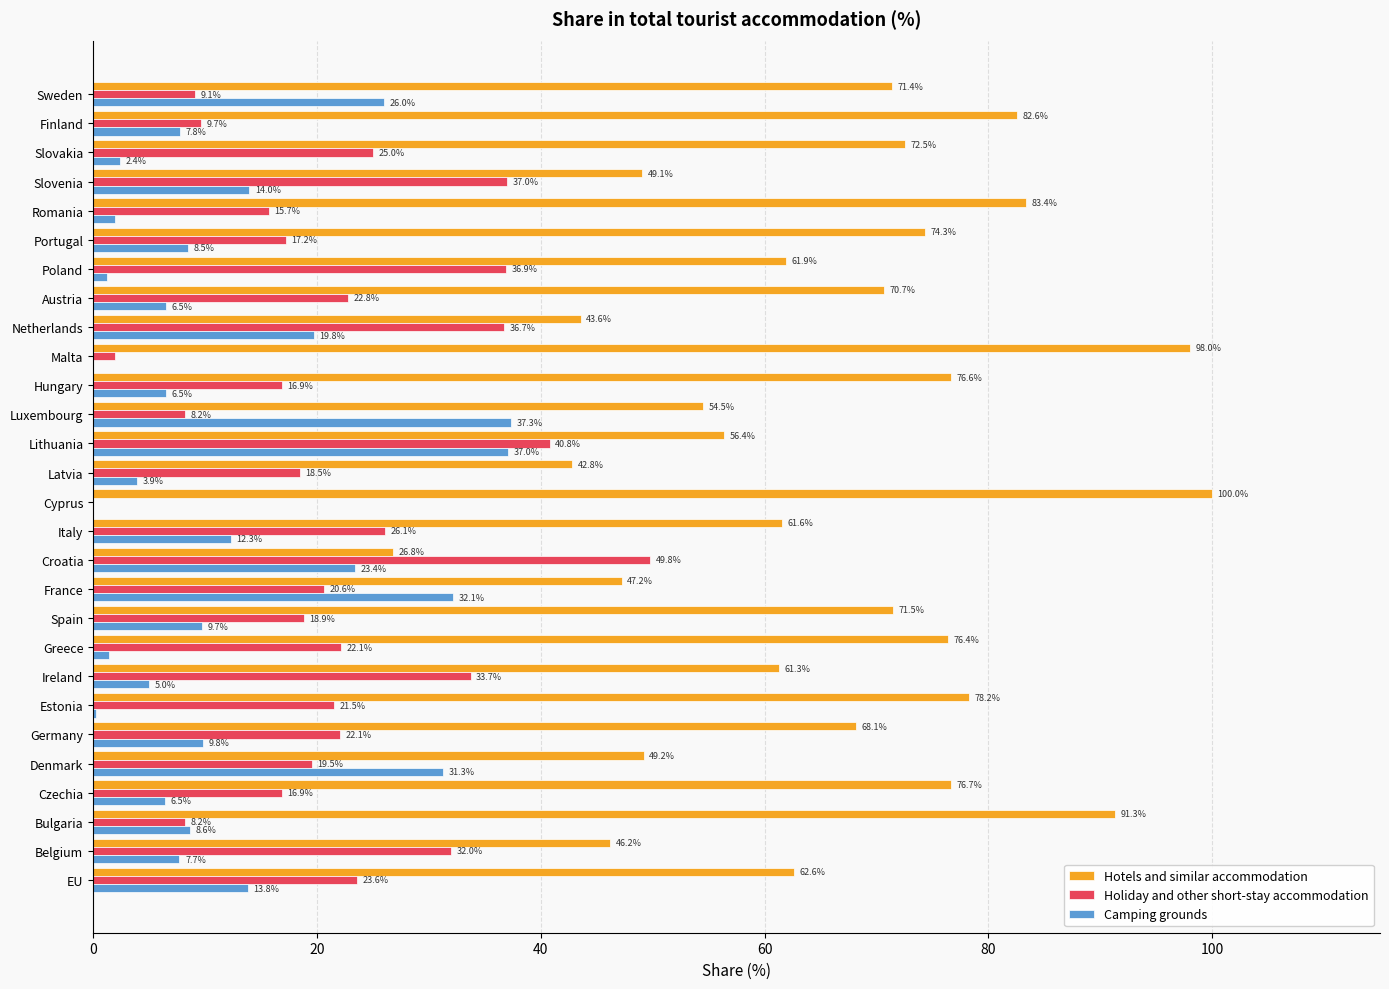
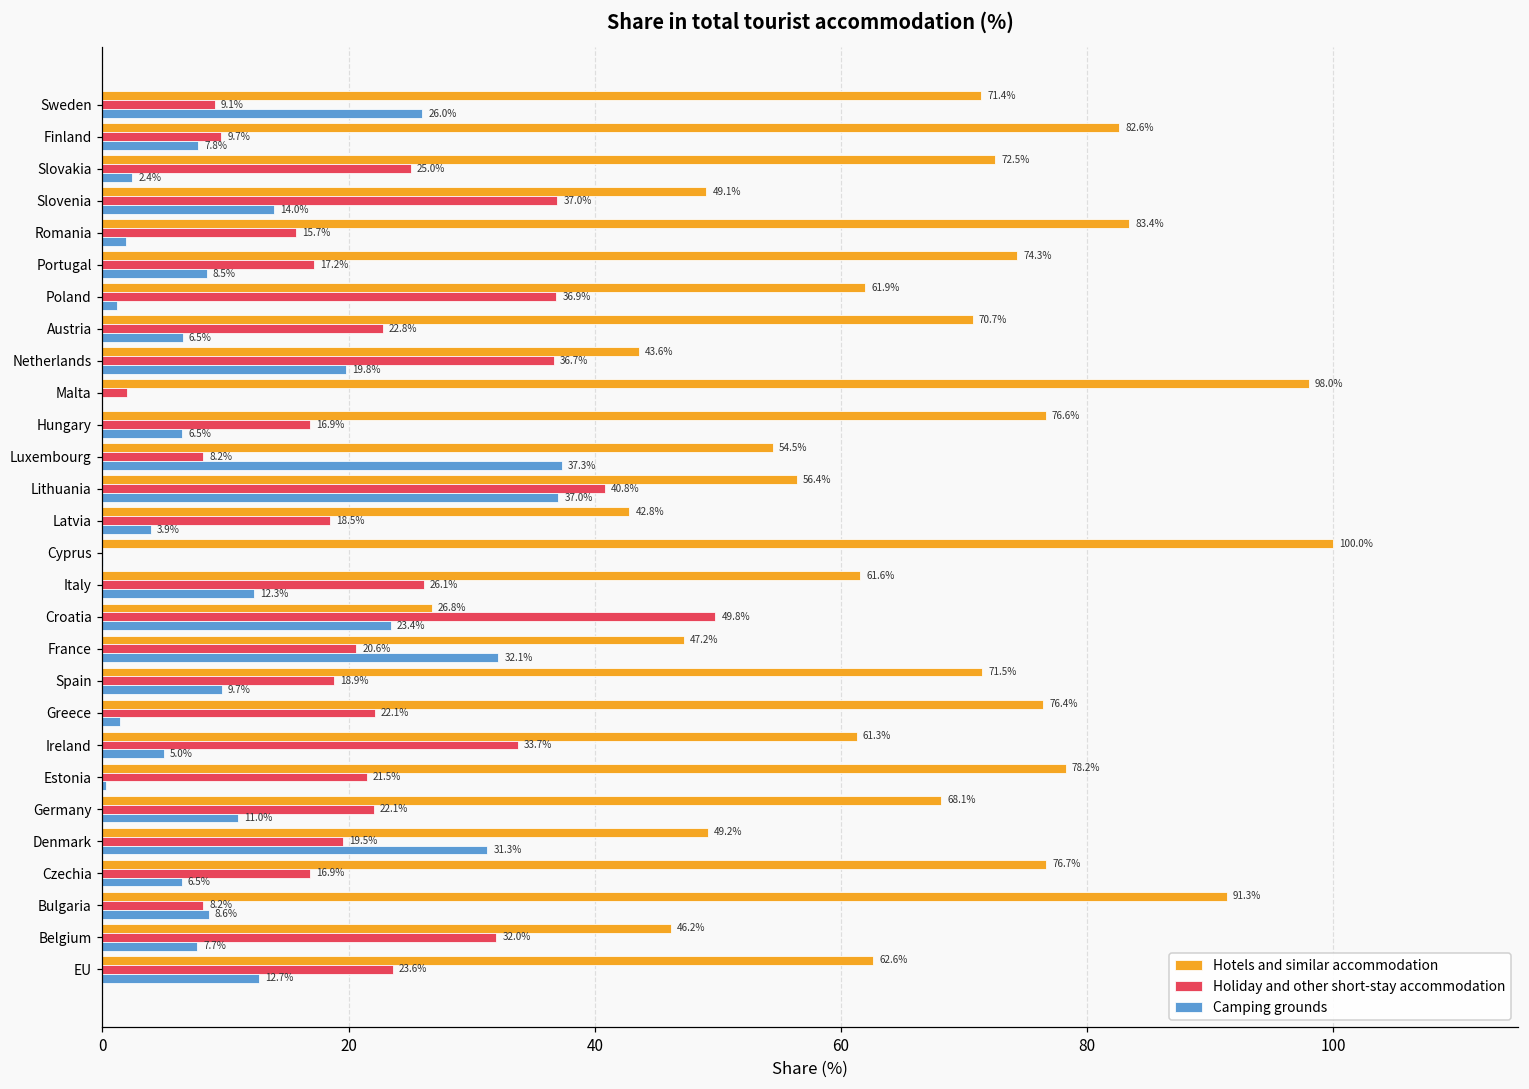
  {
    "Hotels and similar accommodation": {
      "Sweden": "71.4%",
      "Finland": "82.6%",
      "Slovakia": "72.5%",
      "Slovenia": "49.1%",
      "Romania": "83.4%",
      "Portugal": "74.3%",
      "Poland": "61.9%",
      "Austria": "70.7%",
      "Netherlands": "43.6%",
      "Malta": "98.0%",
      "Hungary": "76.6%",
      "Luxembourg": "54.5%",
      "Lithuania": "56.4%",
      "Latvia": "42.8%",
      "Cyprus": "100.0%",
      "Italy": "61.6%",
      "Croatia": "26.8%",
      "France": "47.2%",
      "Spain": "71.5%",
      "Greece": "76.4%",
      "Ireland": "61.3%",
      "Estonia": "78.2%",
      "Germany": "68.1%",
      "Denmark": "49.2%",
      "Czechia": "76.7%",
      "Bulgaria": "91.3%",
      "Belgium": "46.2%",
      "EU": "62.6%"
    },
    "Holiday and other short-stay accommodation": {
      "Sweden": "9.1%",
      "Finland": "9.7%",
      "Slovakia": "25.0%",
      "Slovenia": "37.0%",
      "Romania": "15.7%",
      "Portugal": "17.2%",
      "Poland": "36.9%",
      "Austria": "22.8%",
      "Netherlands": "36.7%",
      "Hungary": "16.9%",
      "Luxembourg": "8.2%",
      "Lithuania": "40.8%",
      "Latvia": "18.5%",
      "Italy": "26.1%",
      "Croatia": "49.8%",
      "France": "20.6%",
      "Spain": "18.9%",
      "Greece": "22.1%",
      "Ireland": "33.7%",
      "Estonia": "21.5%",
      "Germany": "22.1%",
      "Denmark": "19.5%",
      "Czechia": "16.9%",
      "Bulgaria": "8.2%",
      "Belgium": "32.0%",
      "EU": "23.6%"
    },
    "Camping grounds": {
      "Sweden": "26.0%",
      "Finland": "7.8%",
      "Slovakia": "2.4%",
      "Slovenia": "14.0%",
      "Portugal": "8.5%",
      "Austria": "6.5%",
      "Netherlands": "19.8%",
      "Hungary": "6.5%",
      "Luxembourg": "37.3%",
      "Lithuania": "37.0%",
      "Latvia": "3.9%",
      "Italy": "12.3%",
      "Croatia": "23.4%",
      "France": "32.1%",
      "Spain": "9.7%",
      "Ireland": "5.0%",
-     "Germany": "9.8%",
+     "Germany": "11.0%",
      "Denmark": "31.3%",
      "Czechia": "6.5%",
      "Bulgaria": "8.6%",
      "Belgium": "7.7%",
-     "EU": "13.8%"
+     "EU": "12.7%"
    }
  }
